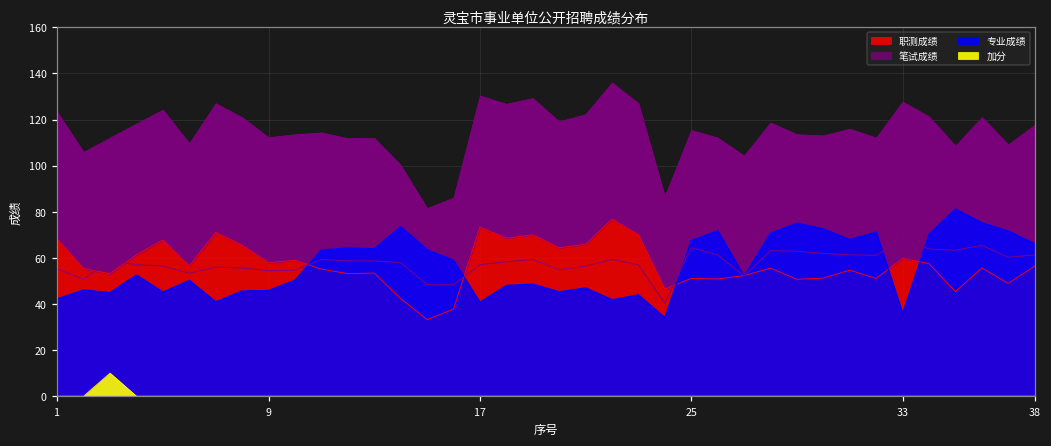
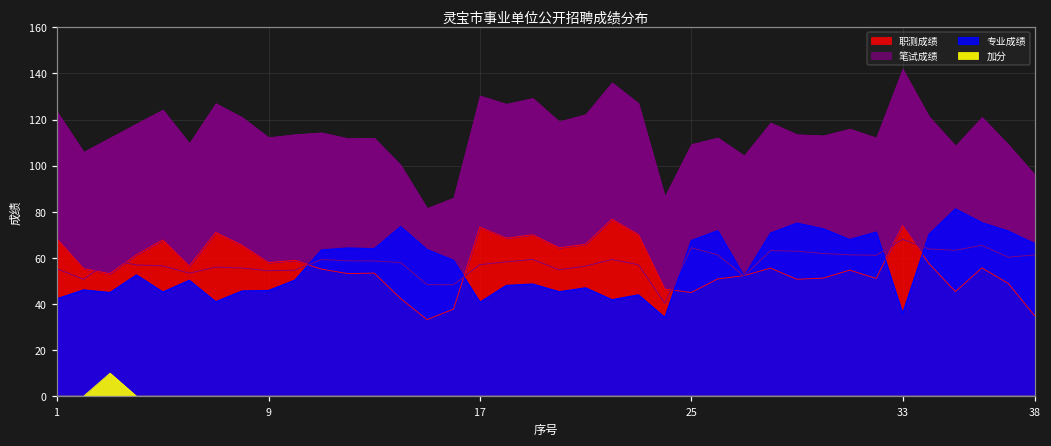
  {
    "职测成绩": {
      "1": 68,
      "9": 58,
      "17": 73,
-     "25": 51,
-     "33": 60,
-     "38": 56
+     "25": 45,
+     "33": 74,
+     "38": 35
    },
    "专业成绩": {
      "1": 42,
      "9": 46,
      "17": 41,
      "25": 68,
      "33": 36,
      "38": 66
    },
    "加分": {
      "1": 0,
      "9": 0,
      "17": 0,
      "25": 0,
      "33": 0,
      "38": 0
    }
  }
